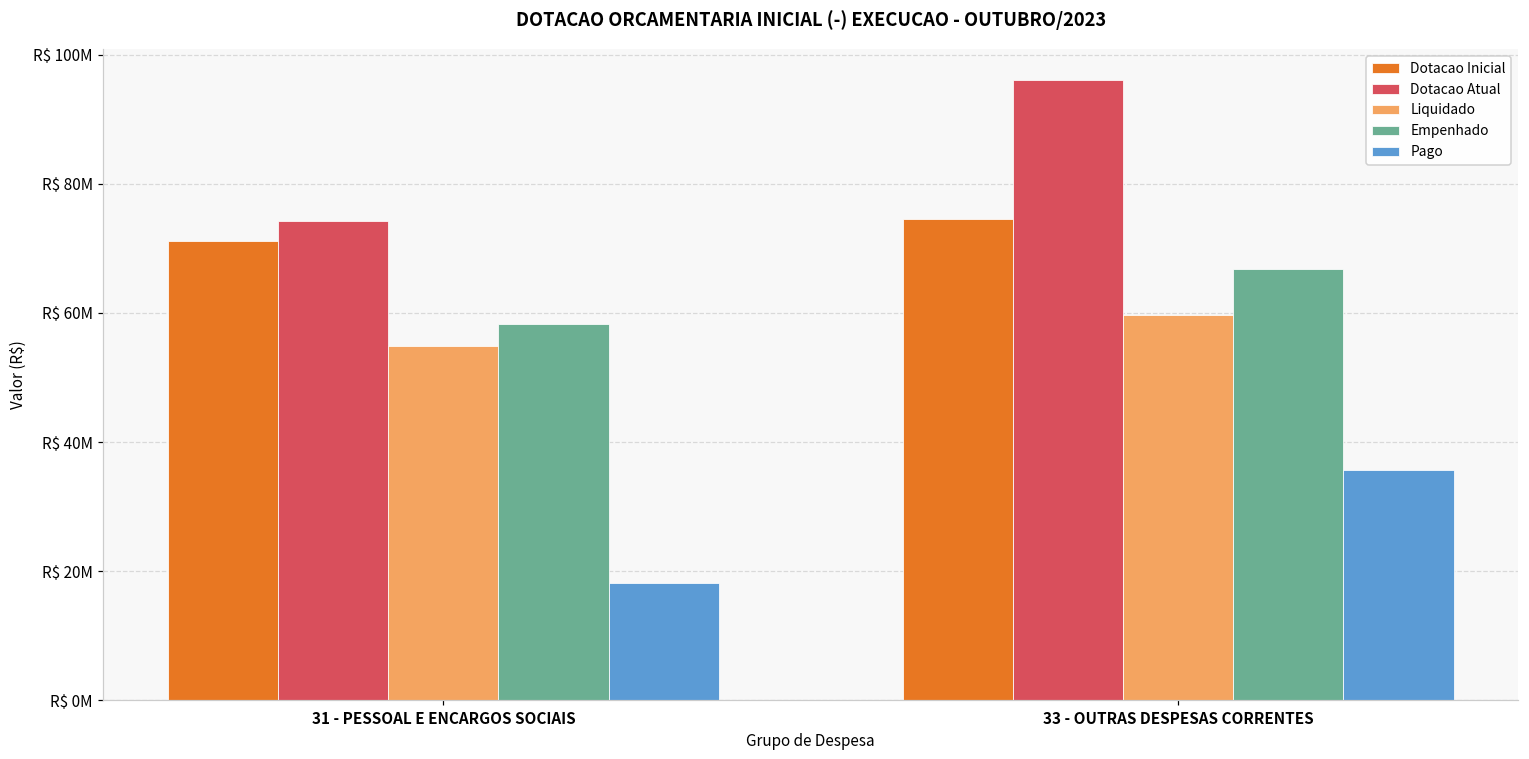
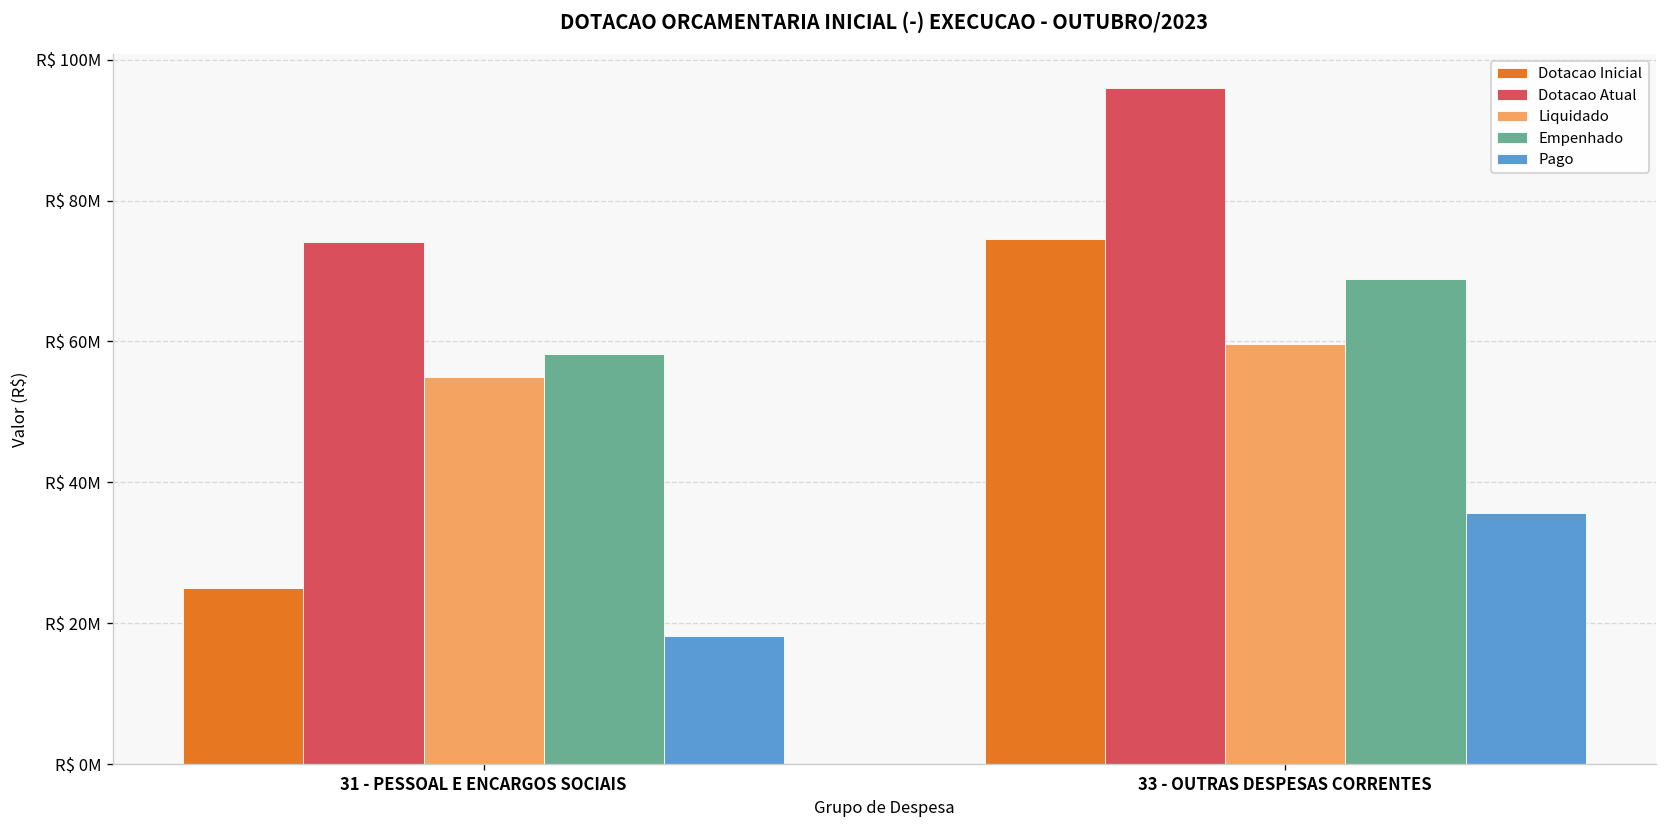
  {
    "Dotacao Inicial": {
-     "31 - PESSOAL E ENCARGOS SOCIAIS": "R$ 71000000",
+     "31 - PESSOAL E ENCARGOS SOCIAIS": "R$ 25000000",
      "33 - OUTRAS DESPESAS CORRENTES": "R$ 75000000"
    },
    "Dotacao Atual": {
      "31 - PESSOAL E ENCARGOS SOCIAIS": "R$ 74000000",
      "33 - OUTRAS DESPESAS CORRENTES": "R$ 96000000"
    },
    "Liquidado": {
      "31 - PESSOAL E ENCARGOS SOCIAIS": "R$ 55000000",
      "33 - OUTRAS DESPESAS CORRENTES": "R$ 60000000"
    },
    "Empenhado": {
      "31 - PESSOAL E ENCARGOS SOCIAIS": "R$ 58000000",
-     "33 - OUTRAS DESPESAS CORRENTES": "R$ 67000000"
+     "33 - OUTRAS DESPESAS CORRENTES": "R$ 69000000"
    },
    "Pago": {
      "31 - PESSOAL E ENCARGOS SOCIAIS": "R$ 18000000",
      "33 - OUTRAS DESPESAS CORRENTES": "R$ 36000000"
    }
  }
